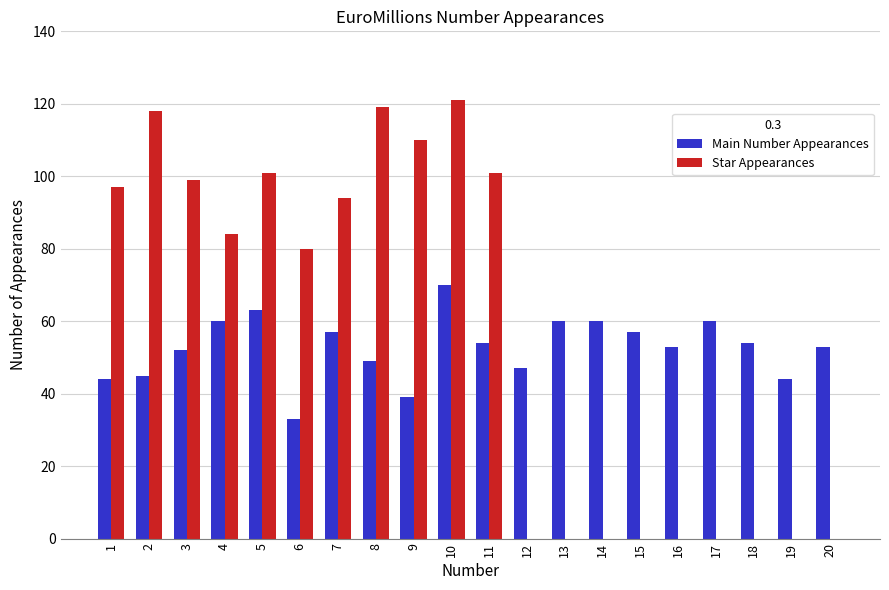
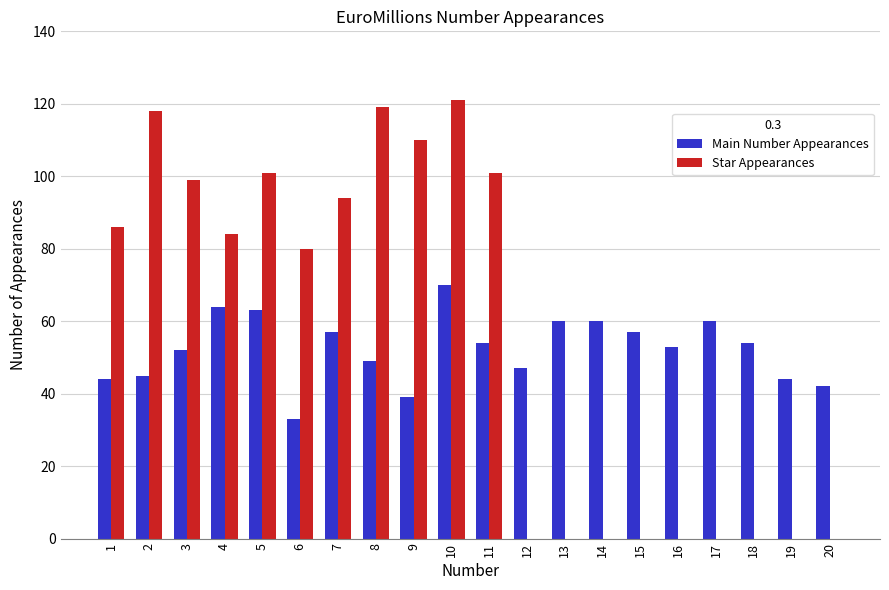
  {
    "Main Number Appearances": {
      "1": 44,
      "2": 45,
      "3": 52,
-     "4": 60,
+     "4": 64,
      "5": 63,
      "6": 33,
      "7": 57,
      "8": 49,
      "9": 39,
      "10": 70,
      "11": 54,
      "12": 47,
      "13": 60,
      "14": 60,
      "15": 57,
      "16": 53,
      "17": 60,
      "18": 54,
      "19": 44,
-     "20": 53
+     "20": 42
    },
    "Star Appearances": {
-     "1": 97,
+     "1": 86,
      "2": 118,
      "3": 99,
      "4": 84,
      "5": 101,
      "6": 80,
      "7": 94,
      "8": 119,
      "9": 110,
      "10": 121,
      "11": 101,
      "12": 0,
      "13": 0,
      "14": 0,
      "15": 0,
      "16": 0,
      "17": 0,
      "18": 0,
      "19": 0,
      "20": 0
    }
  }
